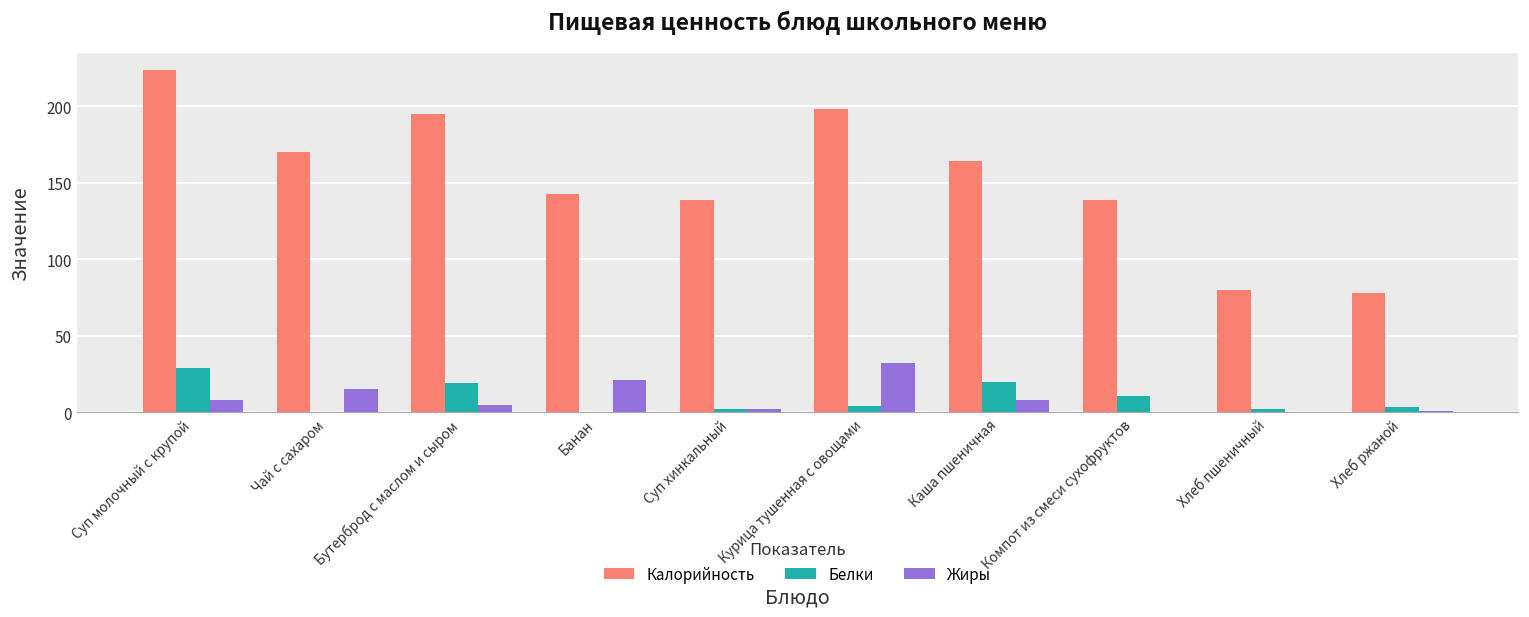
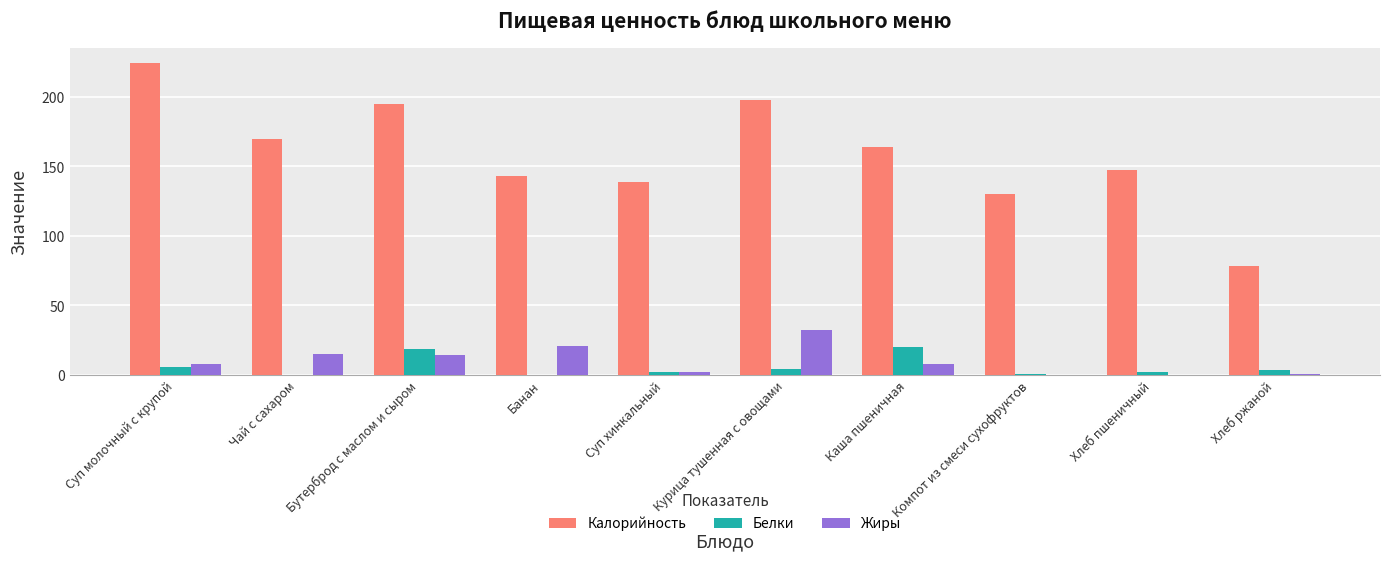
  {
    "Калорийность": {
      "Суп молочный с крупой": 224,
      "Чай с сахаром": 170,
      "Бутерброд с маслом и сыром": 195,
      "Банан": 143,
      "Суп хинкальный": 139,
      "Курица тушенная с овощами": 198,
      "Каша пшеничная": 164,
-     "Компот из смеси сухофруктов": 139,
-     "Хлеб пшеничный": 80,
+     "Компот из смеси сухофруктов": 130,
+     "Хлеб пшеничный": 147,
      "Хлеб ржаной": 78
    },
    "Белки": {
-     "Суп молочный с крупой": 29,
+     "Суп молочный с крупой": 6,
      "Чай с сахаром": 0,
      "Бутерброд с маслом и сыром": 19,
      "Банан": 0,
      "Суп хинкальный": 2,
      "Курица тушенная с овощами": 4,
      "Каша пшеничная": 20,
-     "Компот из смеси сухофруктов": 11,
+     "Компот из смеси сухофруктов": 1,
      "Хлеб пшеничный": 2,
      "Хлеб ржаной": 3
    },
    "Жиры": {
      "Суп молочный с крупой": 8,
      "Чай с сахаром": 15,
-     "Бутерброд с маслом и сыром": 5,
+     "Бутерброд с маслом и сыром": 14,
      "Банан": 21,
      "Суп хинкальный": 2,
      "Курица тушенная с овощами": 32,
      "Каша пшеничная": 8,
      "Компот из смеси сухофруктов": 0,
      "Хлеб пшеничный": 0
    }
  }
